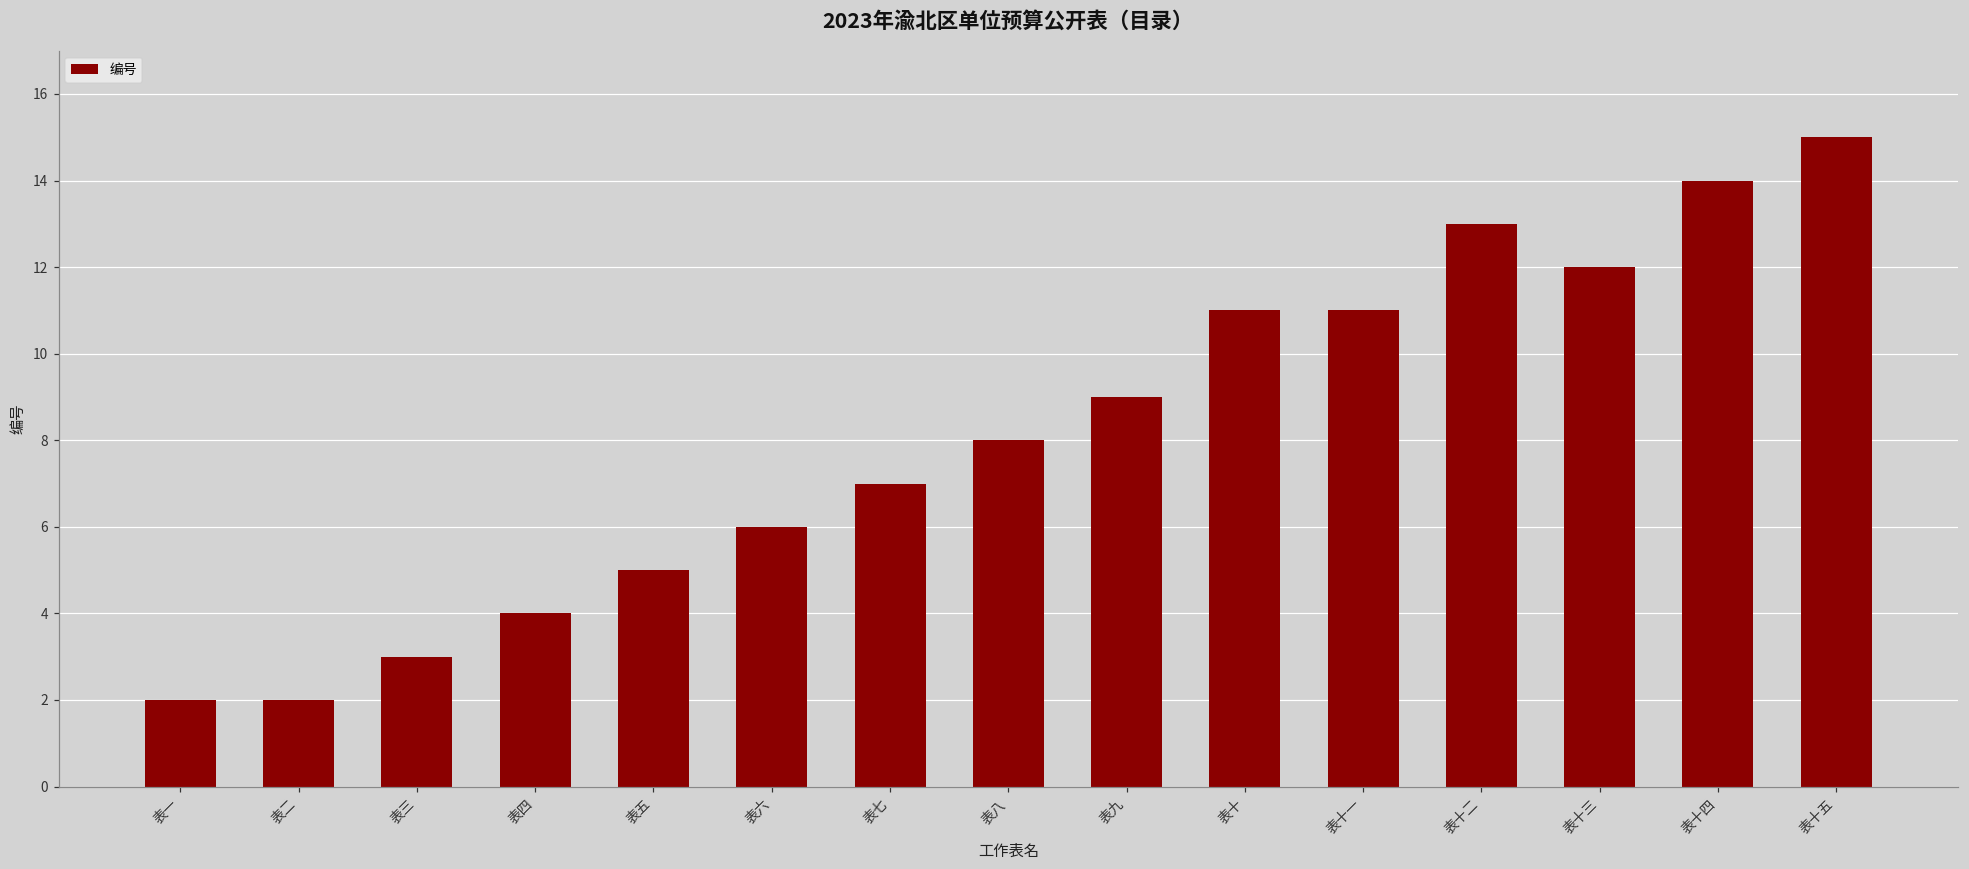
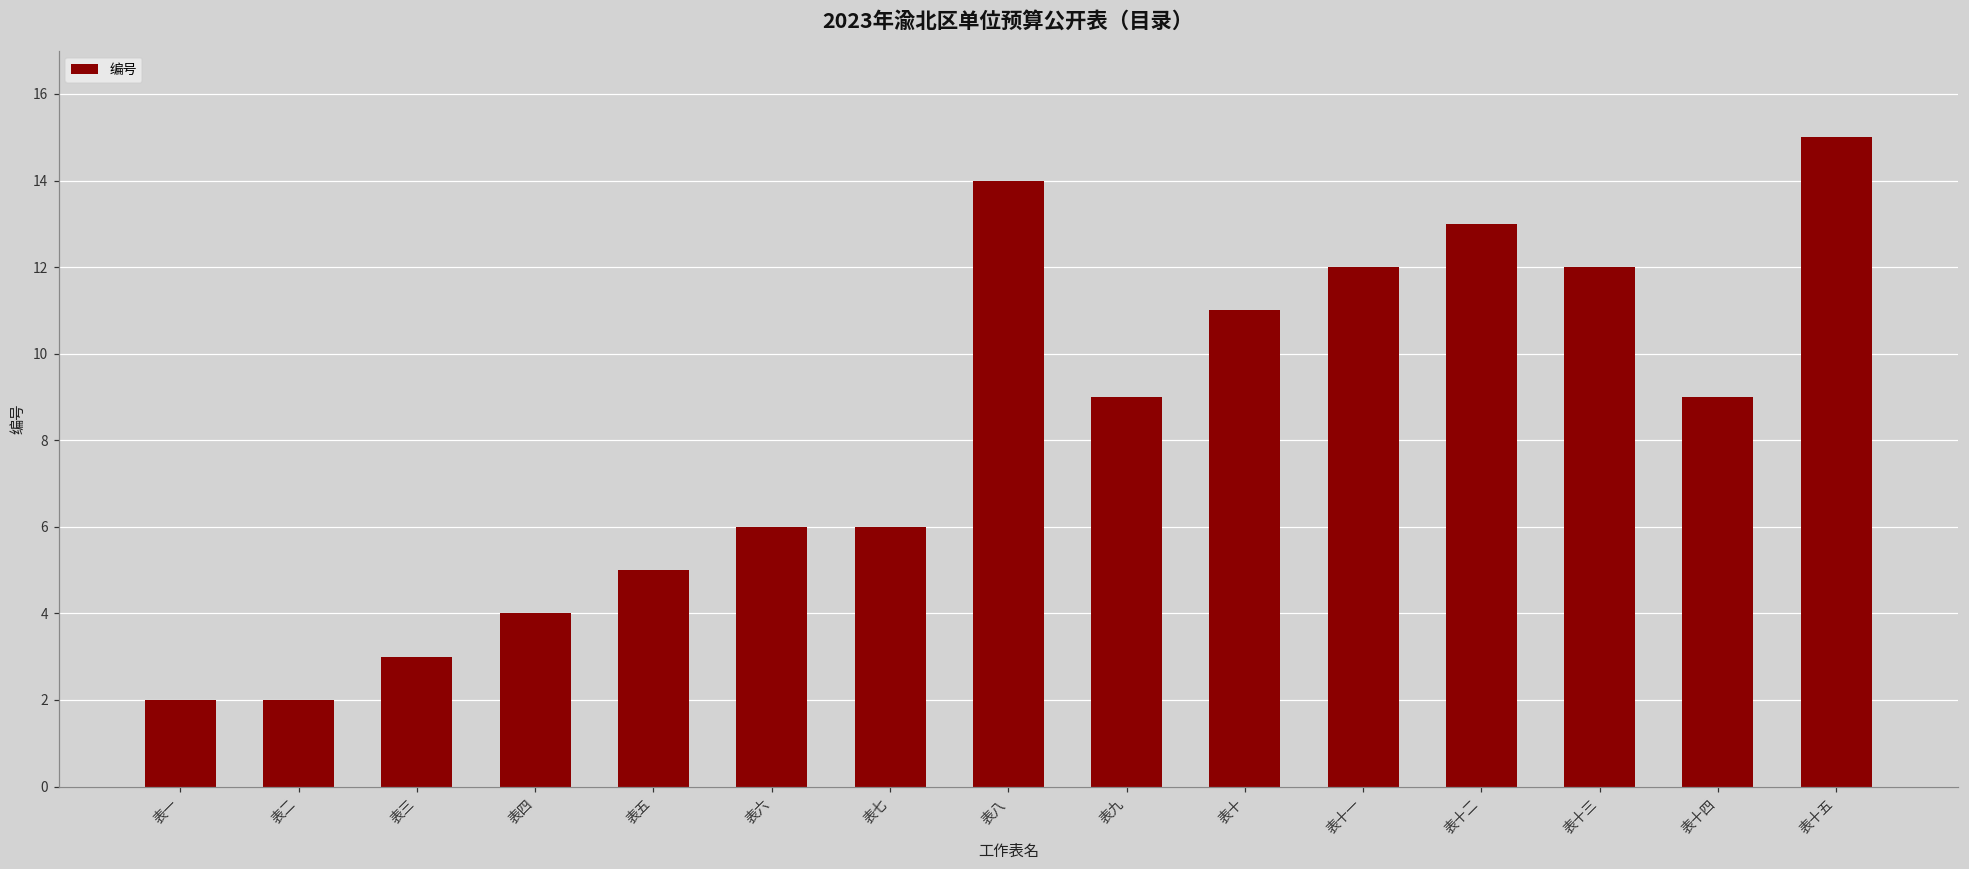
  {
    "表一": 2,
    "表二": 2,
    "表三": 3,
    "表四": 4,
    "表五": 5,
    "表六": 6,
-   "表七": 7,
-   "表八": 8,
+   "表七": 6,
+   "表八": 14,
    "表九": 9,
    "表十": 11,
-   "表十一": 11,
+   "表十一": 12,
    "表十二": 13,
    "表十三": 12,
-   "表十四": 14,
+   "表十四": 9,
    "表十五": 15
  }
